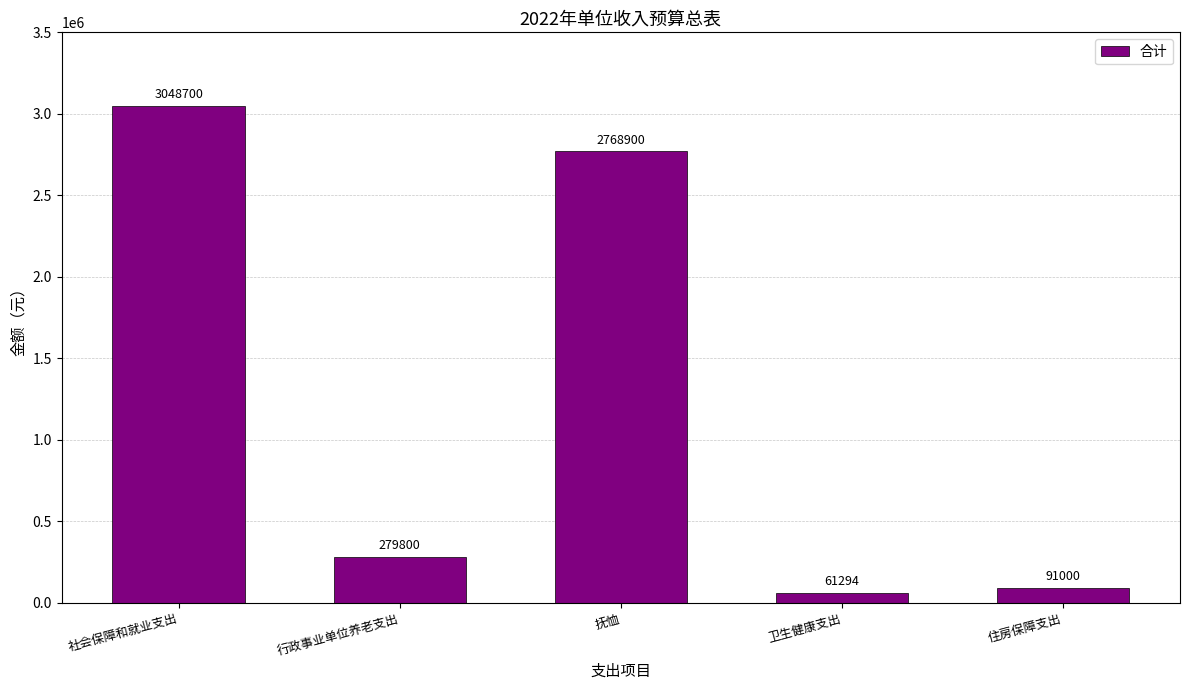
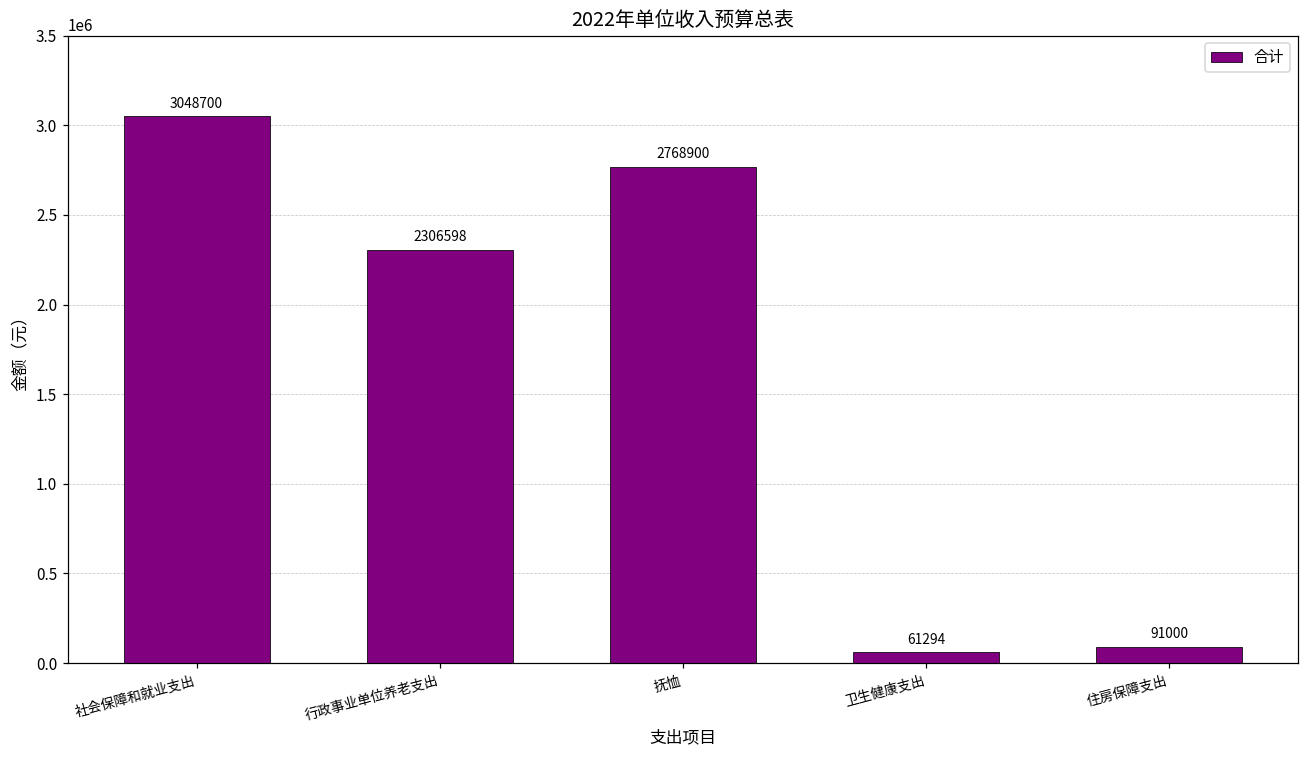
  {
    "社会保障和就业支出": 3048700,
-   "行政事业单位养老支出": 279800,
+   "行政事业单位养老支出": 2306598,
    "抚恤": 2768900,
    "卫生健康支出": 61294,
    "住房保障支出": 91000
  }
